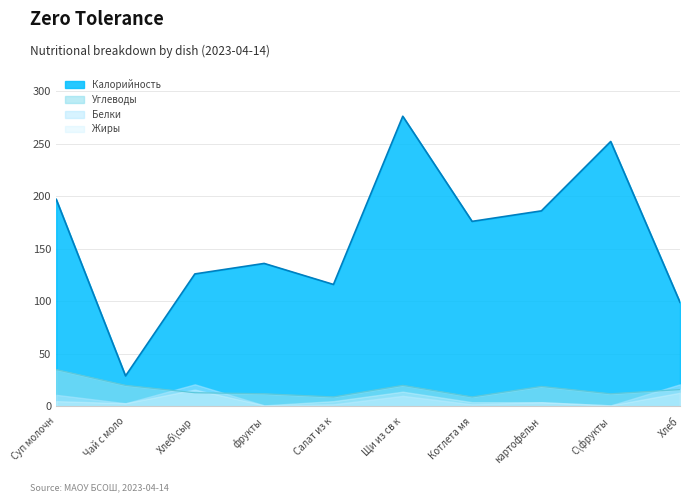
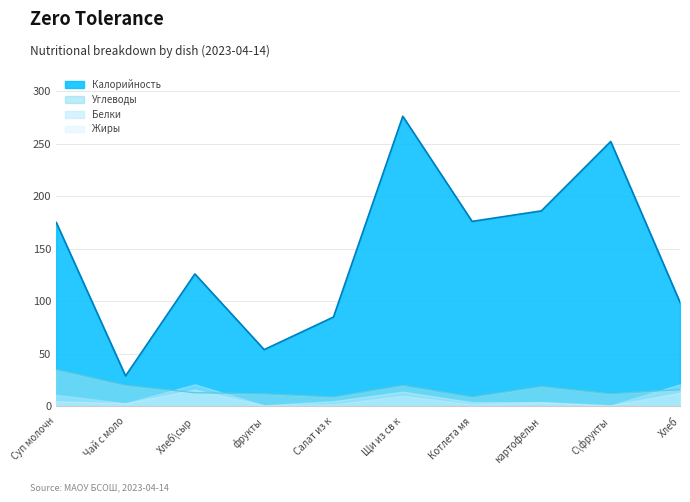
  {
    "Калорийность": {
-     "Суп молочн": 197,
+     "Суп молочн": 175,
      "Чай с моло": 29,
      "Хлеб\\сыр": 126,
-     "фрукты": 136,
-     "Салат из к": 116,
+     "фрукты": 54,
+     "Салат из к": 85,
      "Щи из св к": 276,
      "Котлета мя": 176,
      "картофельн": 186,
      "С\\фрукты": 252,
      "Хлеб": 99
    }
  }
